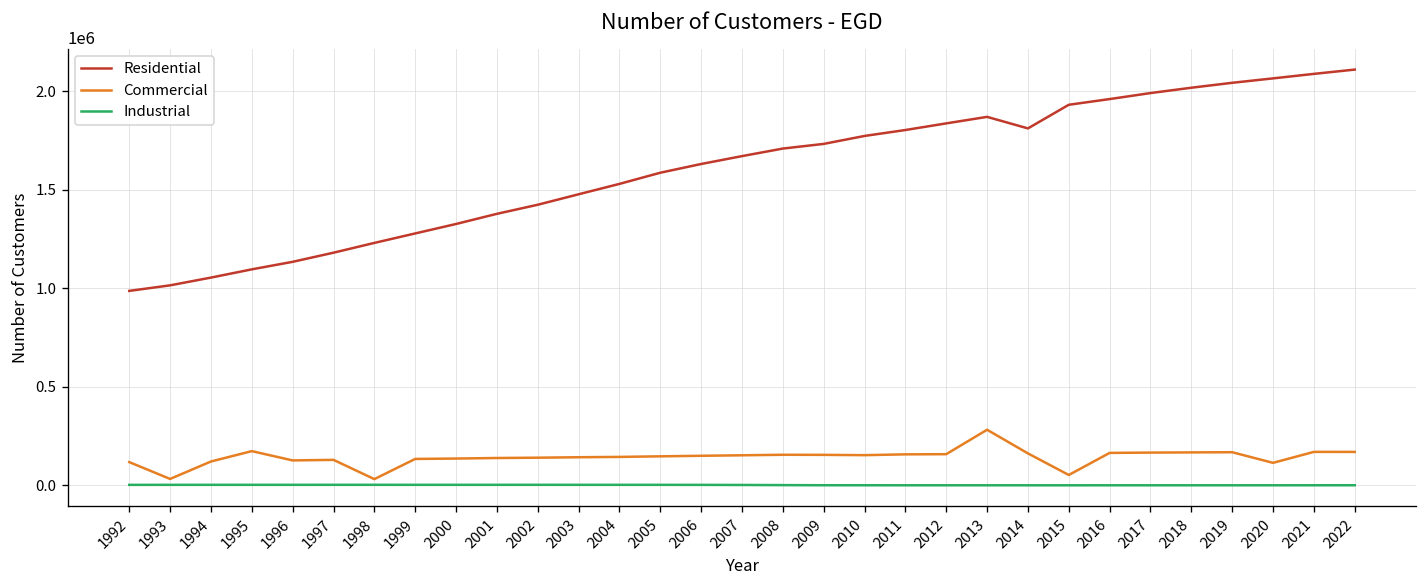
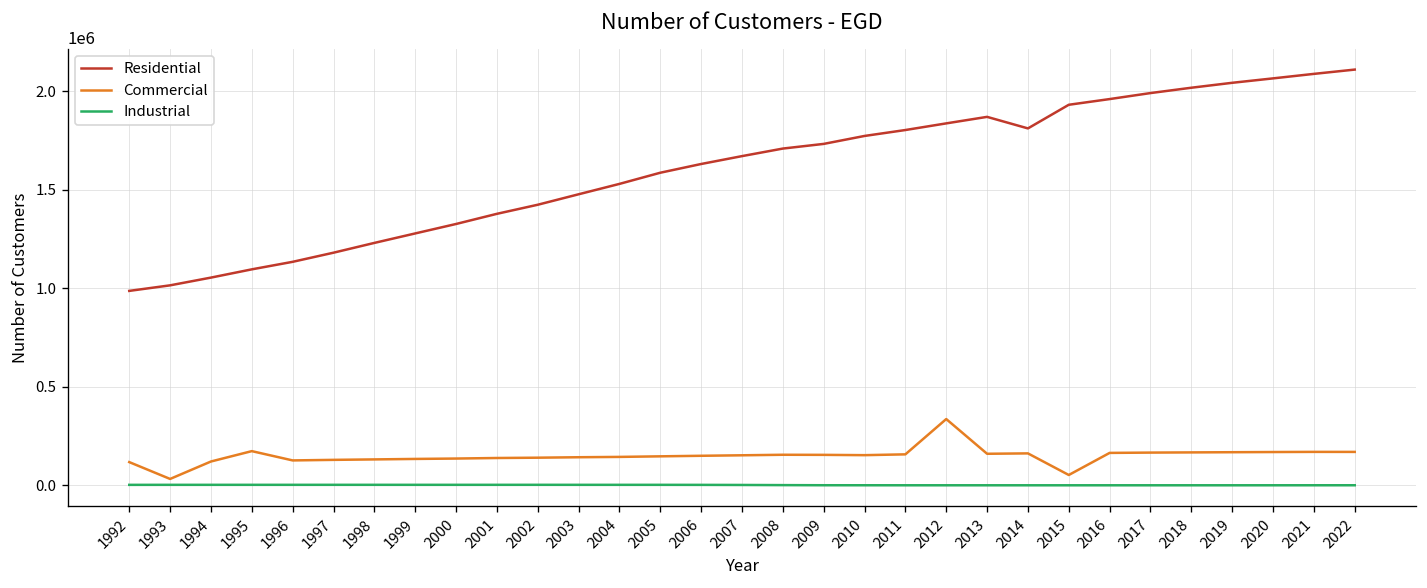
  {
    "Residential": {
      "1992": 990000,
      "1993": 1010000,
      "1994": 1050000,
      "1995": 1100000,
      "1996": 1130000,
      "1997": 1180000,
      "1998": 1230000,
      "1999": 1280000,
      "2000": 1330000,
      "2001": 1380000,
      "2002": 1420000,
      "2003": 1480000,
      "2004": 1530000,
      "2005": 1590000,
      "2006": 1630000,
      "2007": 1670000,
      "2008": 1710000,
      "2009": 1730000,
      "2010": 1770000,
      "2011": 1800000,
      "2012": 1840000,
      "2013": 1870000,
      "2014": 1810000,
      "2015": 1930000,
      "2016": 1960000,
      "2017": 1990000,
      "2018": 2020000,
      "2019": 2040000,
      "2020": 2060000,
      "2021": 2090000,
      "2022": 2110000
    },
    "Commercial": {
      "1992": 120000,
      "1993": 30000,
      "1994": 120000,
      "1995": 170000,
      "1996": 130000,
      "1997": 130000,
-     "1998": 30000,
+     "1998": 130000,
      "1999": 130000,
      "2000": 140000,
      "2001": 140000,
      "2002": 140000,
      "2003": 140000,
      "2004": 140000,
      "2005": 150000,
      "2006": 150000,
      "2007": 150000,
      "2008": 160000,
      "2009": 150000,
      "2010": 150000,
      "2011": 160000,
-     "2012": 160000,
-     "2013": 280000,
+     "2012": 340000,
+     "2013": 160000,
      "2014": 160000,
      "2015": 50000,
      "2016": 160000,
      "2017": 170000,
      "2018": 170000,
      "2019": 170000,
-     "2020": 110000,
+     "2020": 170000,
      "2021": 170000,
      "2022": 170000
    },
    "Industrial": {
      "1992": 0,
      "1993": 0,
      "1994": 0,
      "1995": 0,
      "1996": 0,
      "1997": 0,
      "1998": 0,
      "1999": 0,
      "2000": 0,
      "2001": 0,
      "2002": 0,
      "2003": 0,
      "2004": 0,
      "2005": 0,
      "2006": 0,
      "2007": 0,
      "2008": 0,
      "2009": 0,
      "2010": 0,
      "2011": 0,
      "2012": 0,
      "2013": 0,
      "2014": 0,
      "2015": 0,
      "2016": 0,
      "2017": 0,
      "2018": 0,
      "2019": 0,
      "2020": 0,
      "2021": 0,
      "2022": 0
    }
  }
